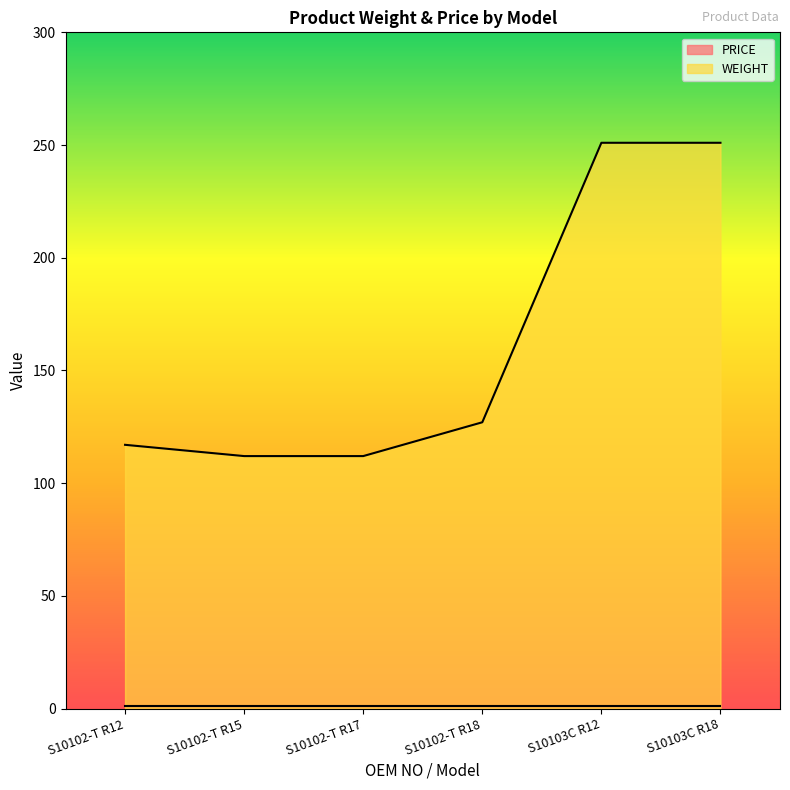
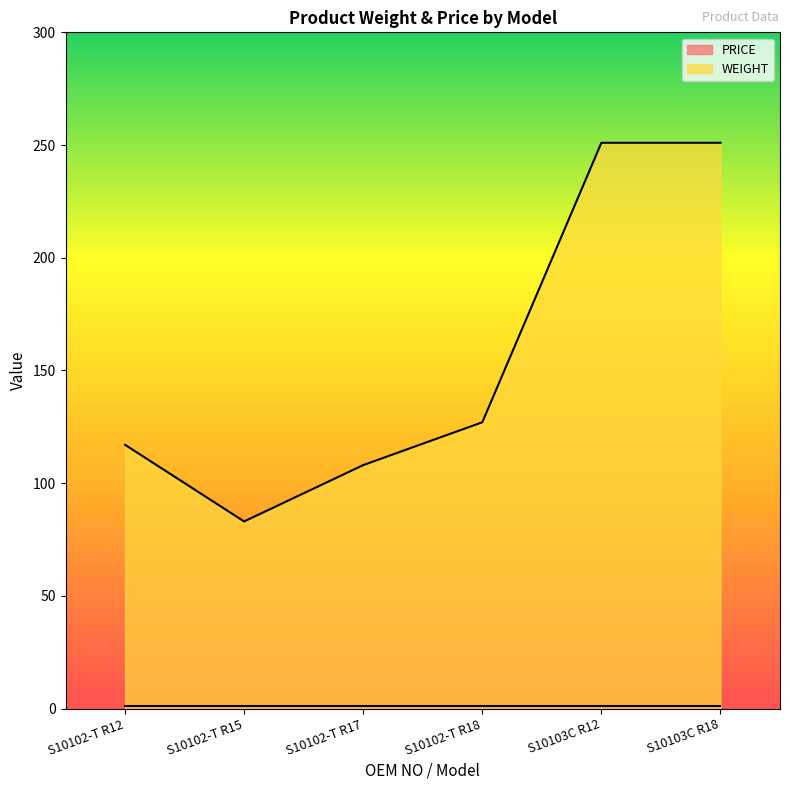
  {
    "PRICE": {
      "S10102-T R12": 1,
      "S10102-T R15": 1,
      "S10102-T R17": 1,
      "S10102-T R18": 1,
      "S10103C R12": 1,
      "S10103C R18": 1
    },
    "WEIGHT": {
      "S10102-T R12": 117,
-     "S10102-T R15": 112,
-     "S10102-T R17": 112,
+     "S10102-T R15": 83,
+     "S10102-T R17": 108,
      "S10102-T R18": 127,
      "S10103C R12": 251,
      "S10103C R18": 251
    }
  }
